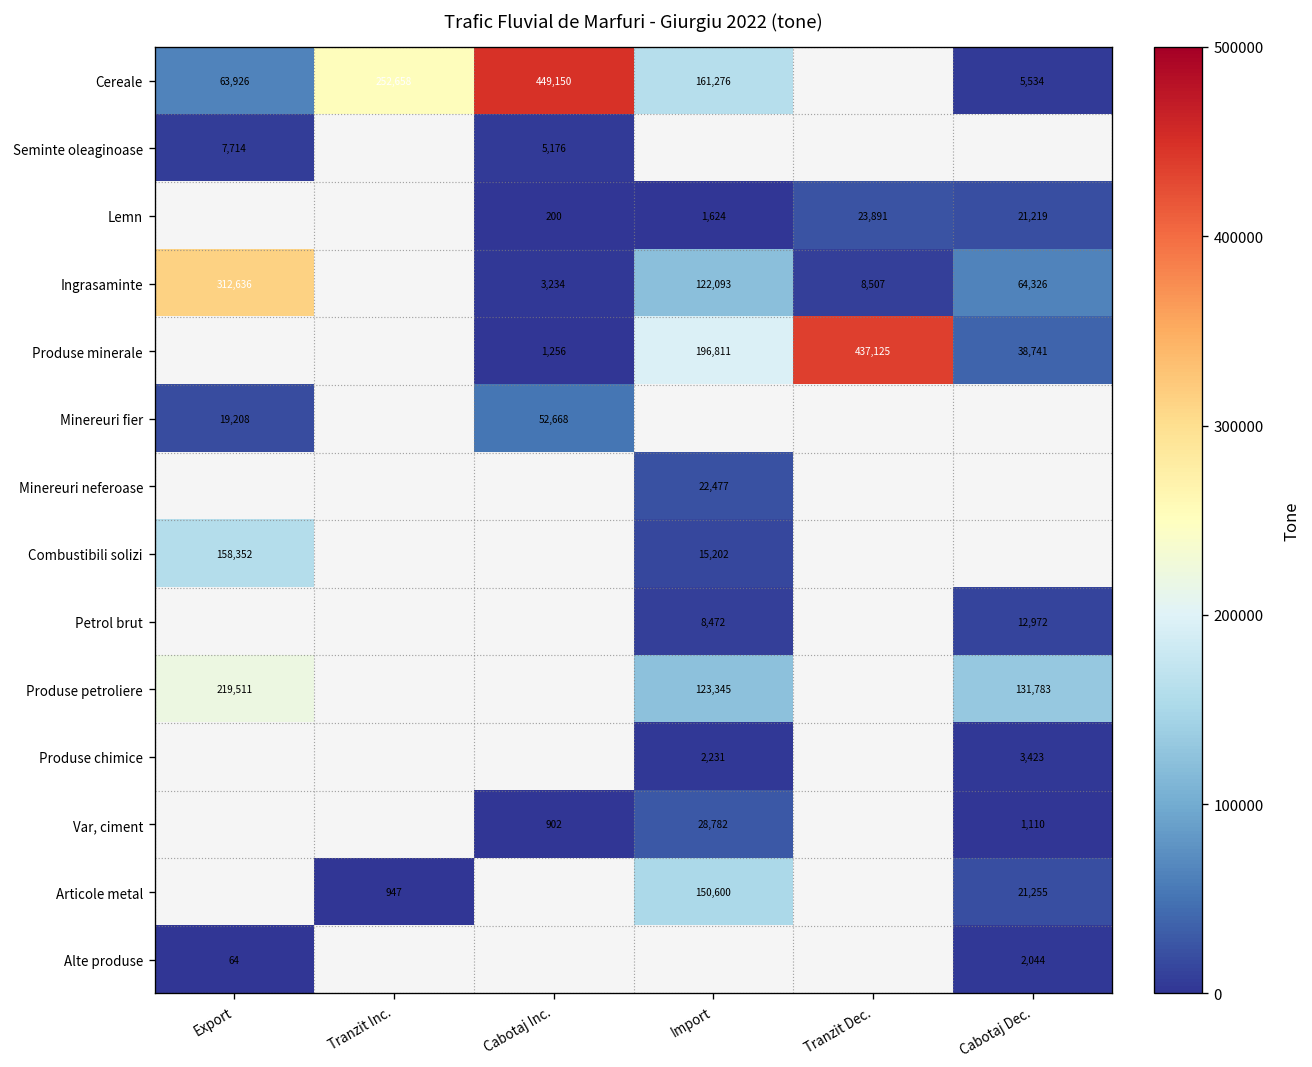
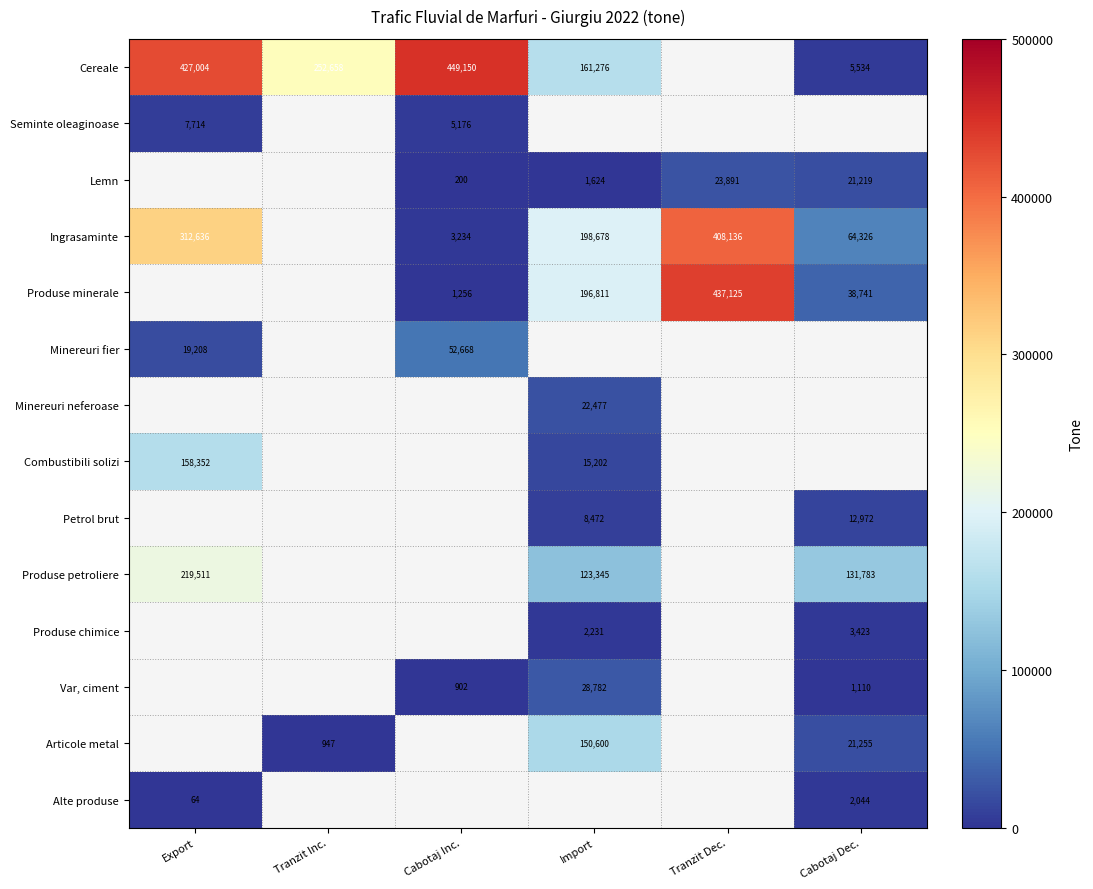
  {
    "Cereale": {
-     "Export": "63,926",
+     "Export": "427,004",
      "Tranzit Inc.": "252,658",
      "Cabotaj Inc.": "449,150",
      "Import": "161,276",
      "Cabotaj Dec.": "5,534"
    },
    "Seminte oleaginoase": {
      "Export": "7,714",
      "Cabotaj Inc.": "5,176"
    },
    "Lemn": {
      "Cabotaj Inc.": "200",
      "Import": "1,624",
      "Tranzit Dec.": "23,891",
      "Cabotaj Dec.": "21,219"
    },
    "Ingrasaminte": {
      "Export": "312,636",
      "Cabotaj Inc.": "3,234",
-     "Import": "122,093",
-     "Tranzit Dec.": "8,507",
+     "Import": "198,678",
+     "Tranzit Dec.": "408,136",
      "Cabotaj Dec.": "64,326"
    },
    "Produse minerale": {
      "Cabotaj Inc.": "1,256",
      "Import": "196,811",
      "Tranzit Dec.": "437,125",
      "Cabotaj Dec.": "38,741"
    },
    "Minereuri fier": {
      "Export": "19,208",
      "Cabotaj Inc.": "52,668"
    },
    "Minereuri neferoase": {
      "Import": "22,477"
    },
    "Combustibili solizi": {
      "Export": "158,352",
      "Import": "15,202"
    },
    "Petrol brut": {
      "Import": "8,472",
      "Cabotaj Dec.": "12,972"
    },
    "Produse petroliere": {
      "Export": "219,511",
      "Import": "123,345",
      "Cabotaj Dec.": "131,783"
    },
    "Produse chimice": {
      "Import": "2,231",
      "Cabotaj Dec.": "3,423"
    },
    "Var, ciment": {
      "Cabotaj Inc.": "902",
      "Import": "28,782",
      "Cabotaj Dec.": "1,110"
    },
    "Articole metal": {
      "Tranzit Inc.": "947",
      "Import": "150,600",
      "Cabotaj Dec.": "21,255"
    },
    "Alte produse": {
      "Export": "64",
      "Cabotaj Dec.": "2,044"
    }
  }
